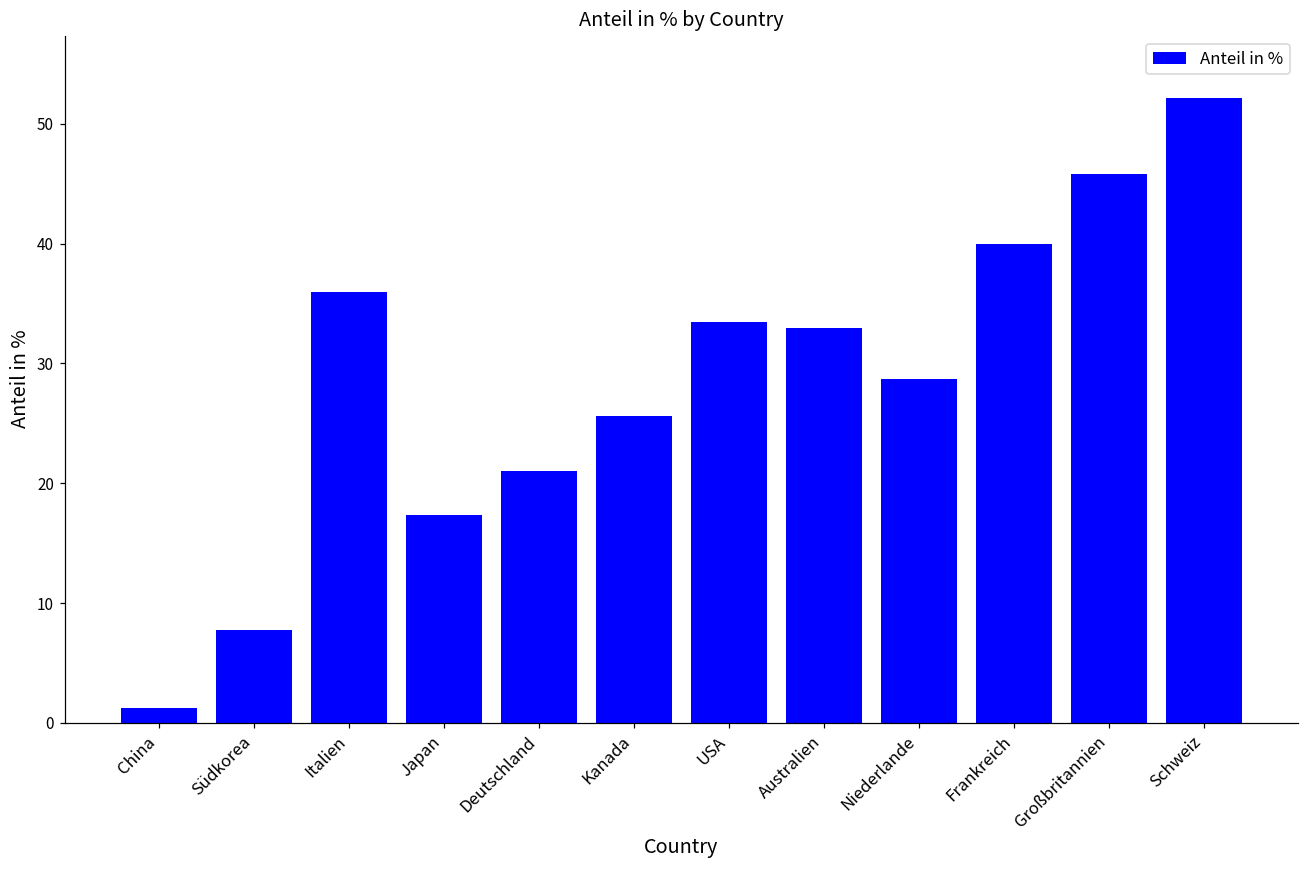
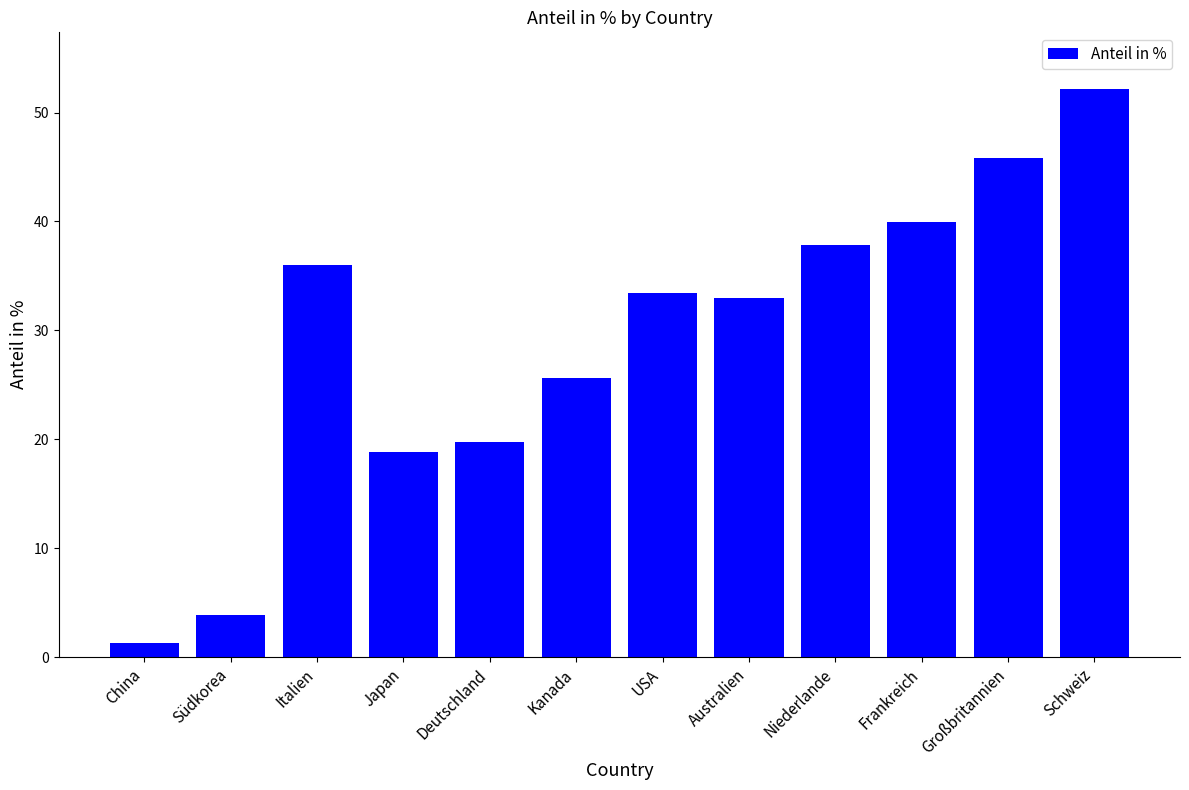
  {
    "China": 1.3,
-   "Südkorea": 7.7,
+   "Südkorea": 3.9,
    "Italien": 36.0,
-   "Japan": 17.3,
-   "Deutschland": 21.0,
+   "Japan": 18.8,
+   "Deutschland": 19.7,
    "Kanada": 25.6,
    "USA": 33.4,
    "Australien": 33.0,
-   "Niederlande": 28.7,
+   "Niederlande": 37.8,
    "Frankreich": 39.9,
    "Großbritannien": 45.8,
    "Schweiz": 52.1
  }
